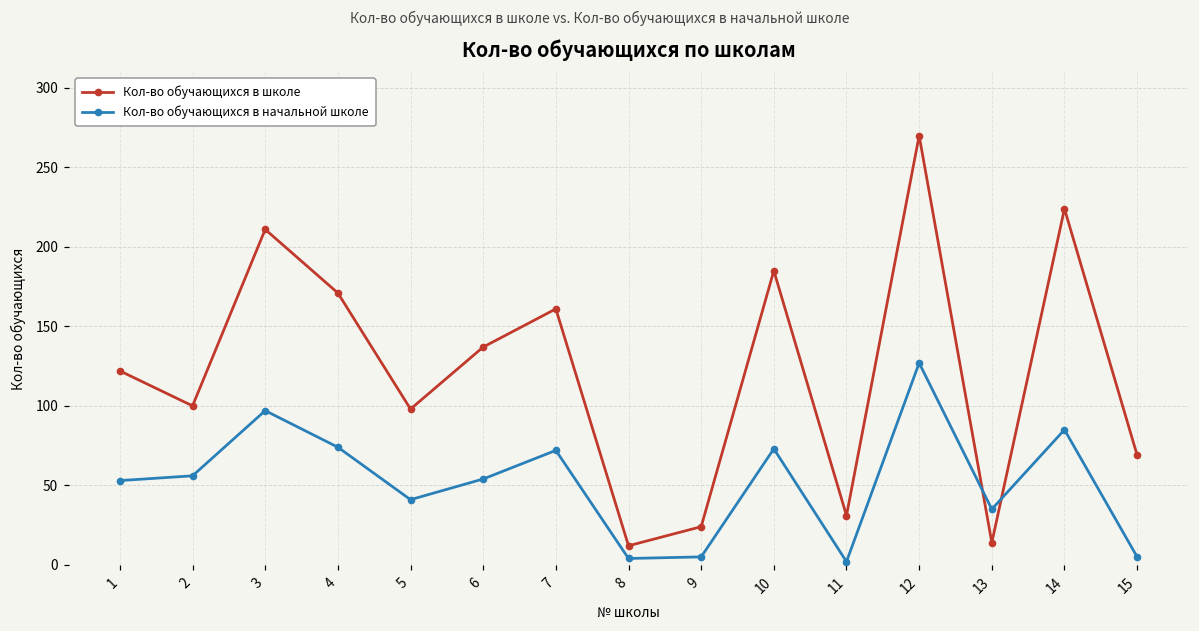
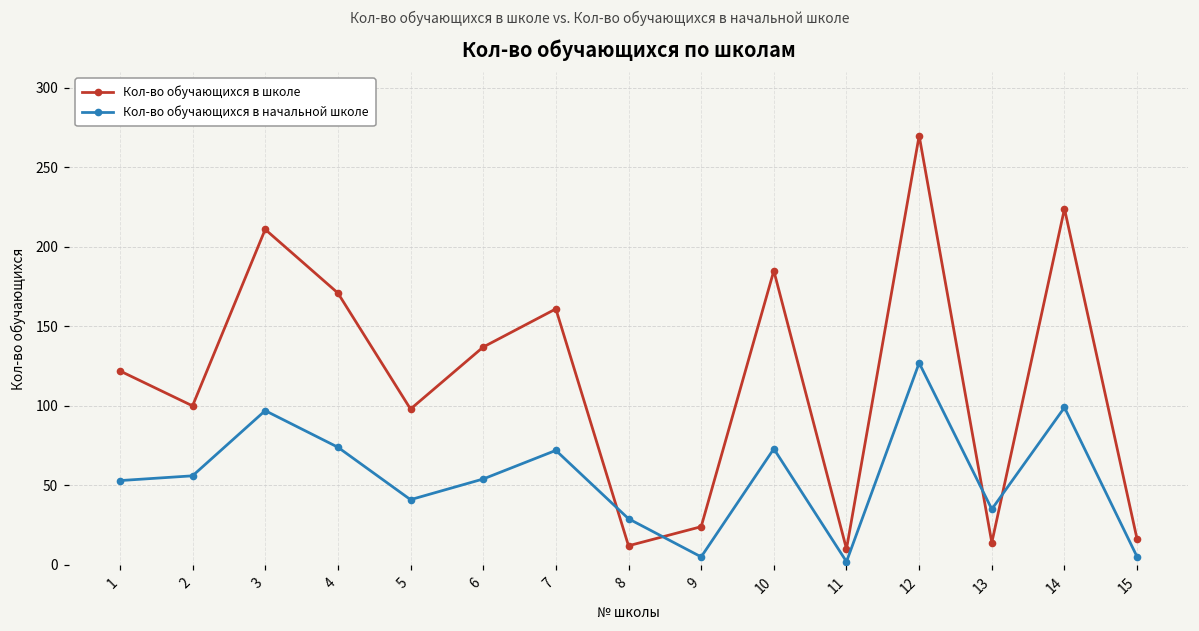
  {
    "Кол-во обучающихся в школе": {
      "1": 122,
      "2": 100,
      "3": 211,
      "4": 171,
      "5": 98,
      "6": 137,
      "7": 161,
      "8": 12,
      "9": 24,
      "10": 185,
-     "11": 31,
+     "11": 10,
      "12": 270,
      "13": 14,
      "14": 224,
-     "15": 69
+     "15": 16
    },
    "Кол-во обучающихся в начальной школе": {
      "1": 53,
      "2": 56,
      "3": 97,
      "4": 74,
      "5": 41,
      "6": 54,
      "7": 72,
-     "8": 4,
+     "8": 29,
      "9": 5,
      "10": 73,
      "11": 2,
      "12": 127,
      "13": 35,
-     "14": 85,
+     "14": 99,
      "15": 5
    }
  }
